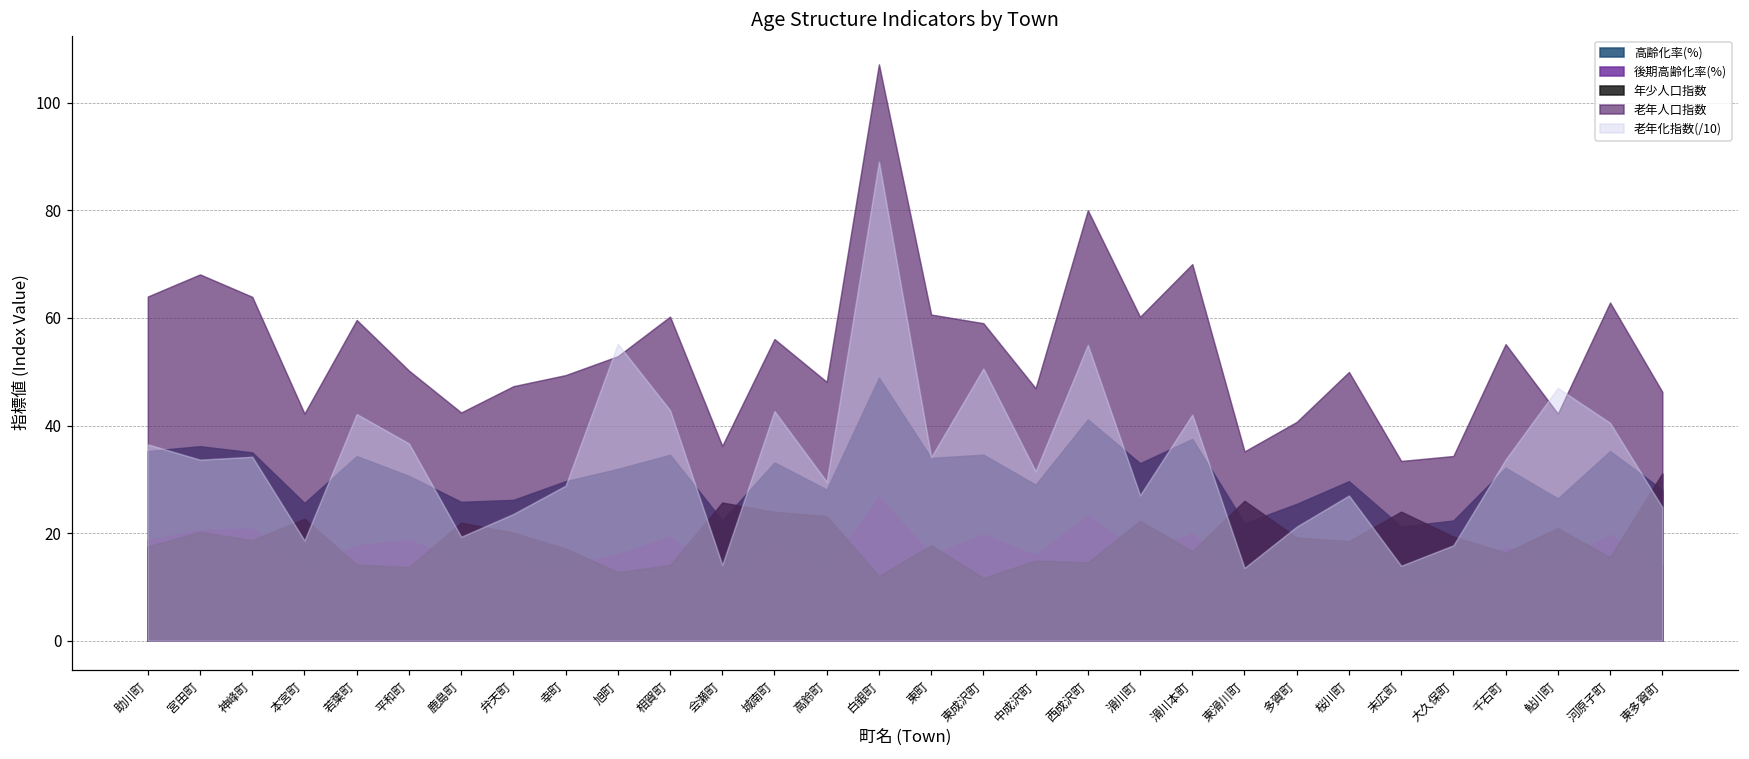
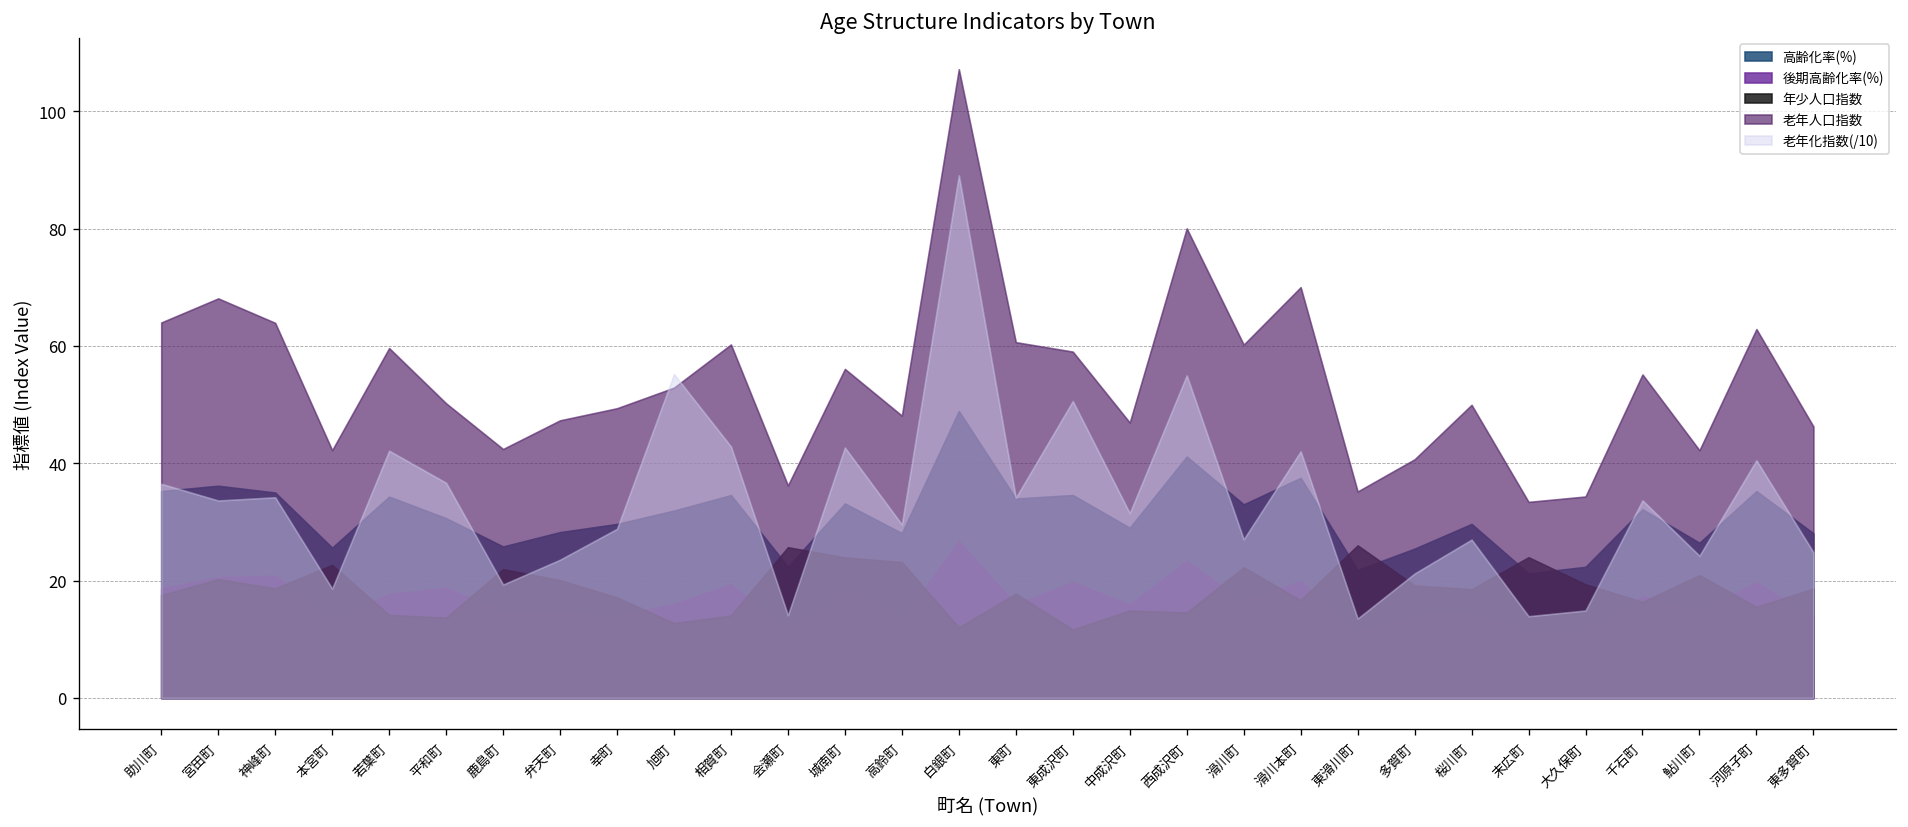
  {
    "高齢化率(%)": {
      "助川町": 35,
      "宮田町": 36,
      "神峰町": 35,
      "本宮町": 26,
      "若葉町": 34,
      "平和町": 31,
      "鹿島町": 26,
-     "弁天町": 26,
+     "弁天町": 28,
      "幸町": 30,
      "旭町": 32,
      "相賀町": 35,
      "会瀬町": 22,
      "城南町": 33,
      "高鈴町": 28,
      "白銀町": 49,
      "東成沢町": 35,
      "中成沢町": 29,
      "西成沢町": 41,
      "滑川町": 33,
      "滑川本町": 38,
      "東滑川町": 22,
      "多賀町": 25,
      "桜川町": 30,
      "末広町": 21,
      "大久保町": 22,
      "千石町": 32,
      "鮎川町": 26,
      "河原子町": 35,
      "東多賀町": 28
    },
    "年少人口指数": {
      "助川町": 18,
      "神峰町": 19,
      "本宮町": 23,
      "若葉町": 14,
      "平和町": 14,
      "鹿島町": 22,
      "弁天町": 20,
      "幸町": 17,
      "旭町": 13,
      "相賀町": 14,
      "会瀬町": 26,
      "城南町": 24,
      "高鈴町": 23,
      "白銀町": 12,
      "東町": 18,
      "東成沢町": 12,
      "中成沢町": 15,
      "西成沢町": 15,
      "滑川町": 22,
      "滑川本町": 17,
      "東滑川町": 26,
      "多賀町": 19,
      "桜川町": 19,
      "末広町": 24,
      "大久保町": 19,
      "千石町": 16,
      "鮎川町": 21,
      "河原子町": 16,
-     "東多賀町": 31
+     "東多賀町": 19
    },
    "老年化指数(/10)": {
      "助川町": 36,
      "宮田町": 34,
      "神峰町": 34,
      "本宮町": 19,
      "若葉町": 42,
      "平和町": 37,
      "鹿島町": 19,
      "弁天町": 24,
      "幸町": 29,
      "旭町": 55,
      "相賀町": 43,
      "会瀬町": 14,
      "城南町": 43,
      "高鈴町": 30,
      "白銀町": 89,
      "東成沢町": 51,
      "中成沢町": 31,
      "西成沢町": 55,
      "滑川町": 27,
      "滑川本町": 42,
      "東滑川町": 14,
      "多賀町": 21,
      "桜川町": 27,
      "末広町": 14,
-     "大久保町": 18,
+     "大久保町": 15,
      "千石町": 34,
-     "鮎川町": 47,
+     "鮎川町": 24,
      "河原子町": 41,
      "東多賀町": 25
    }
  }
